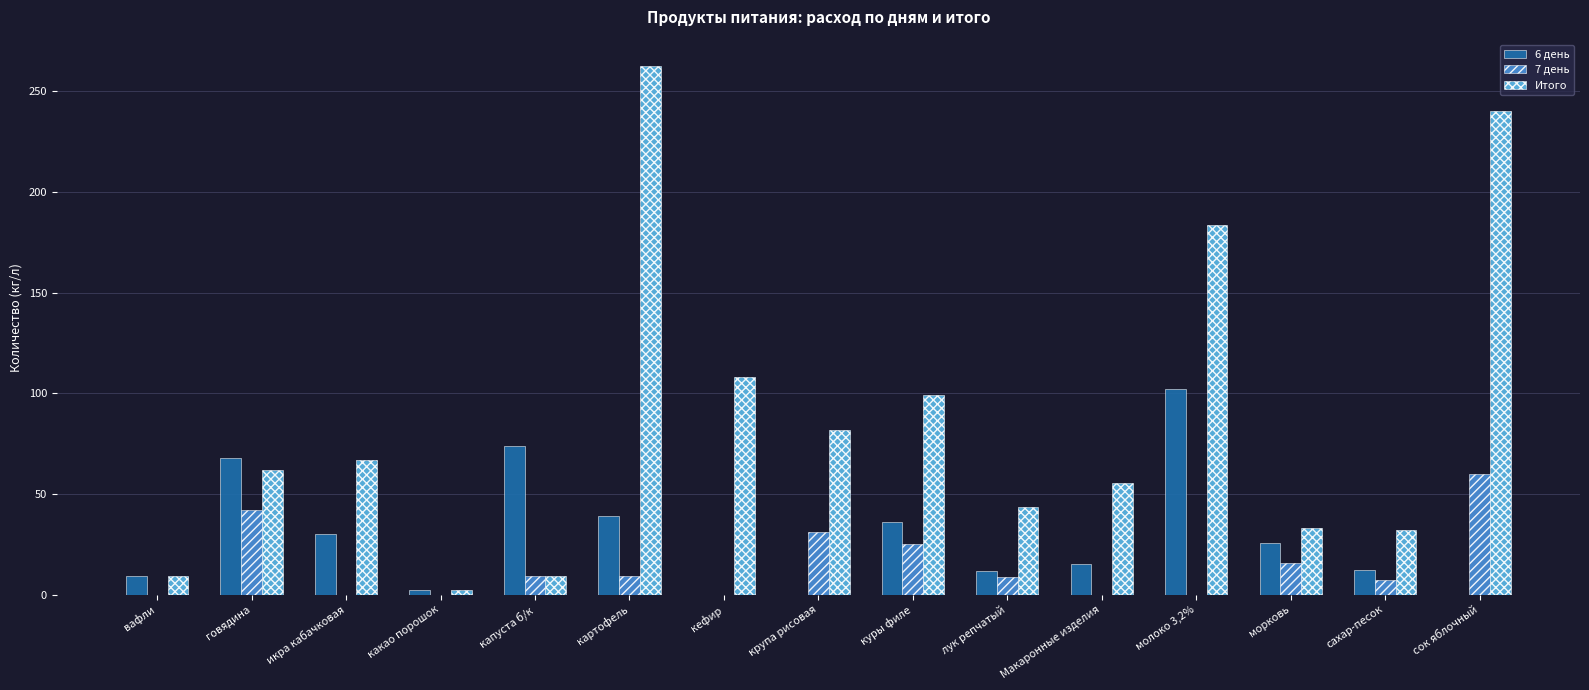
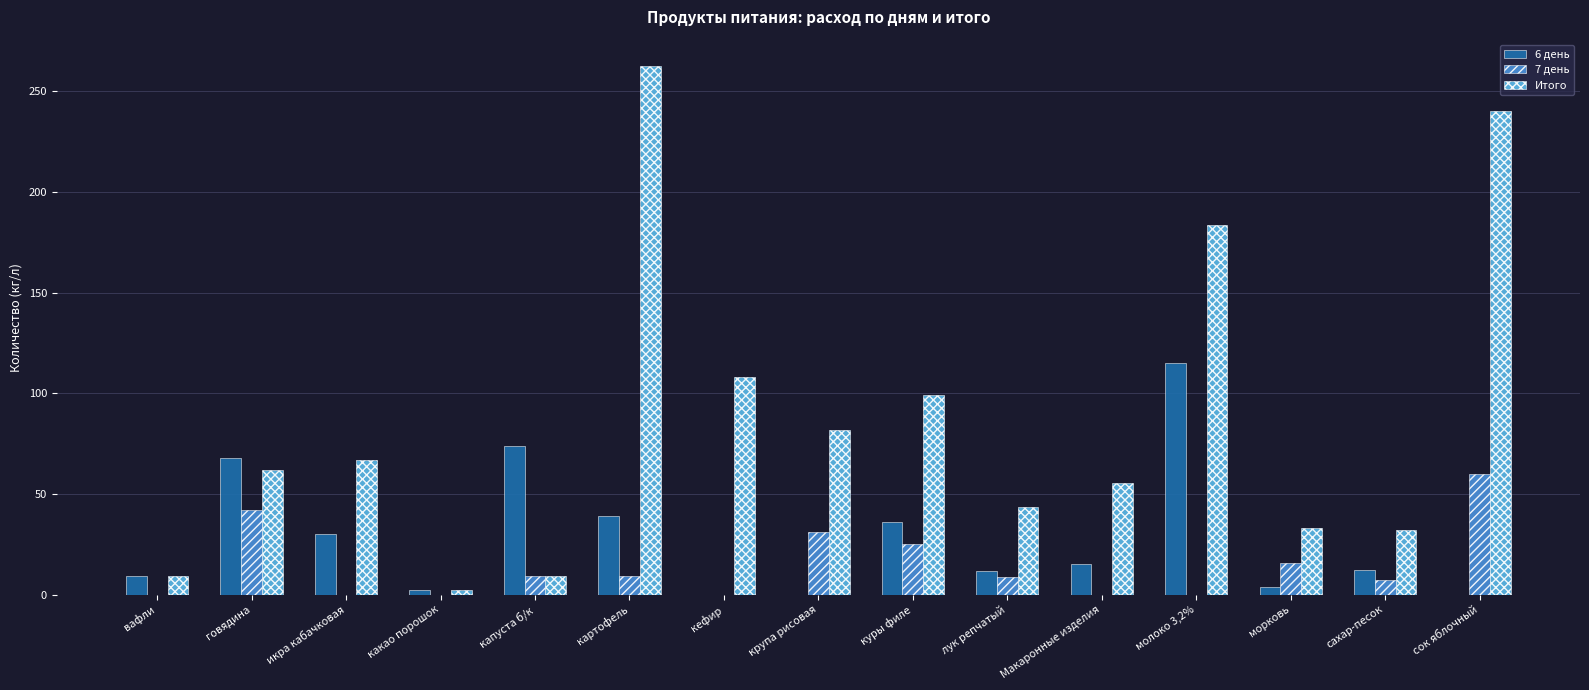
  {
    "6 день": {
      "вафли": 9,
      "говядина": 68,
      "икра кабачковая": 30,
      "какао порошок": 2,
      "капуста б/к": 74,
      "картофель": 39,
      "кефир": 0,
      "крупа рисовая": 0,
      "куры филе": 36,
      "лук репчатый": 12,
      "Макаронные изделия": 15,
-     "молоко 3,2%": 102,
-     "морковь": 25,
+     "молоко 3,2%": 115,
+     "морковь": 4,
      "сахар-песок": 12,
      "сок яблочный": 0
    }
  }
